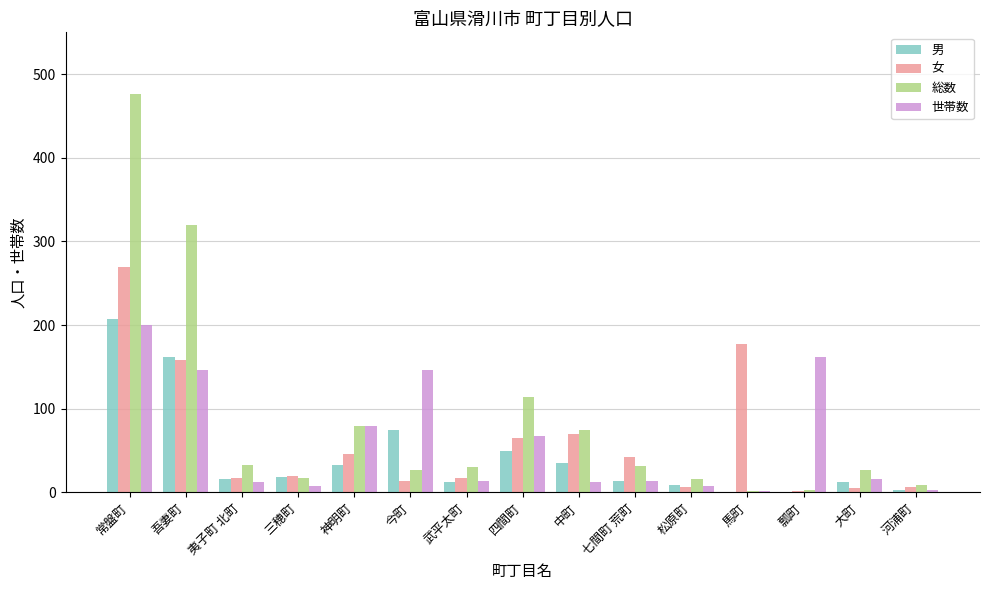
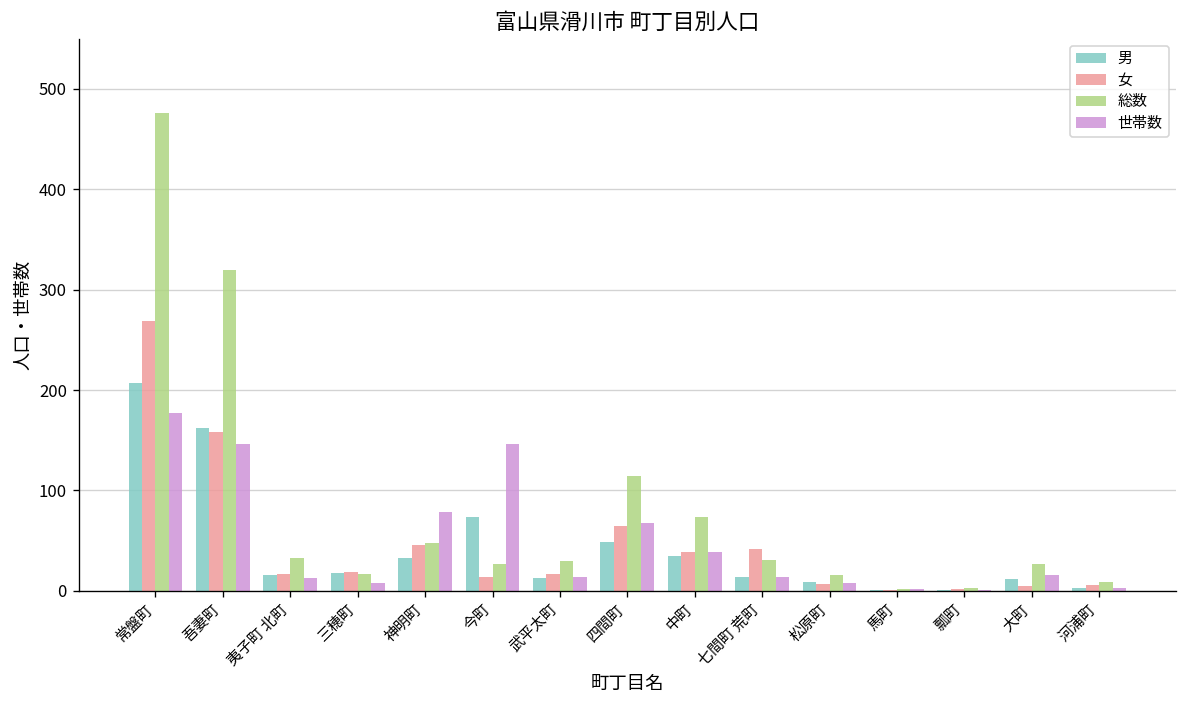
  {
    "男": {
      "常盤町": 210,
      "吾妻町": 160,
      "夷子町 北町": 20,
      "三穂町": 20,
      "神明町": 30,
      "今町": 70,
      "武平太町": 10,
      "四間町": 50,
      "中町": 40,
      "七間町 荒町": 10,
      "松原町": 10,
      "大町": 10,
      "河浦町": 0
    },
    "女": {
      "常盤町": 270,
      "吾妻町": 160,
      "夷子町 北町": 20,
      "三穂町": 20,
      "神明町": 50,
      "今町": 10,
      "武平太町": 20,
      "四間町": 70,
-     "中町": 70,
+     "中町": 40,
      "七間町 荒町": 40,
      "松原町": 10,
-     "馬町": 180,
+     "馬町": 0,
      "大町": 10,
      "河浦町": 10
    },
    "総数": {
      "常盤町": 480,
      "吾妻町": 320,
      "夷子町 北町": 30,
      "三穂町": 20,
-     "神明町": 80,
+     "神明町": 50,
      "今町": 30,
      "武平太町": 30,
      "四間町": 110,
      "中町": 70,
      "七間町 荒町": 30,
      "松原町": 20,
      "瓢町": 0,
      "大町": 30,
      "河浦町": 10
    },
    "世帯数": {
-     "常盤町": 200,
+     "常盤町": 180,
      "吾妻町": 150,
      "夷子町 北町": 10,
      "三穂町": 10,
      "神明町": 80,
      "今町": 150,
      "武平太町": 10,
      "四間町": 70,
-     "中町": 10,
+     "中町": 40,
      "七間町 荒町": 10,
      "松原町": 10,
-     "瓢町": 160,
+     "瓢町": 0,
      "大町": 20,
      "河浦町": 0
    }
  }
